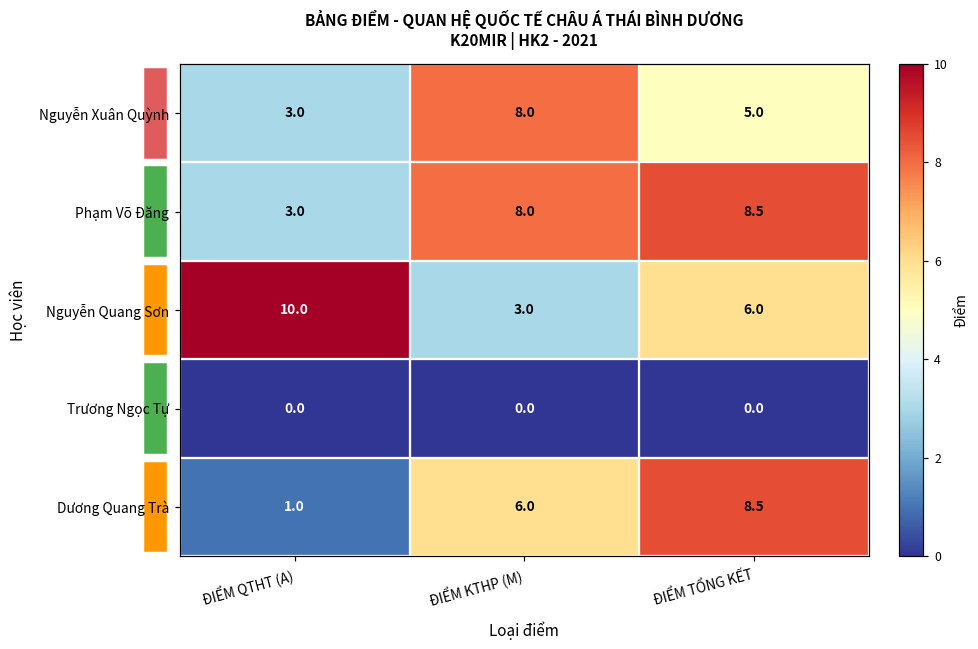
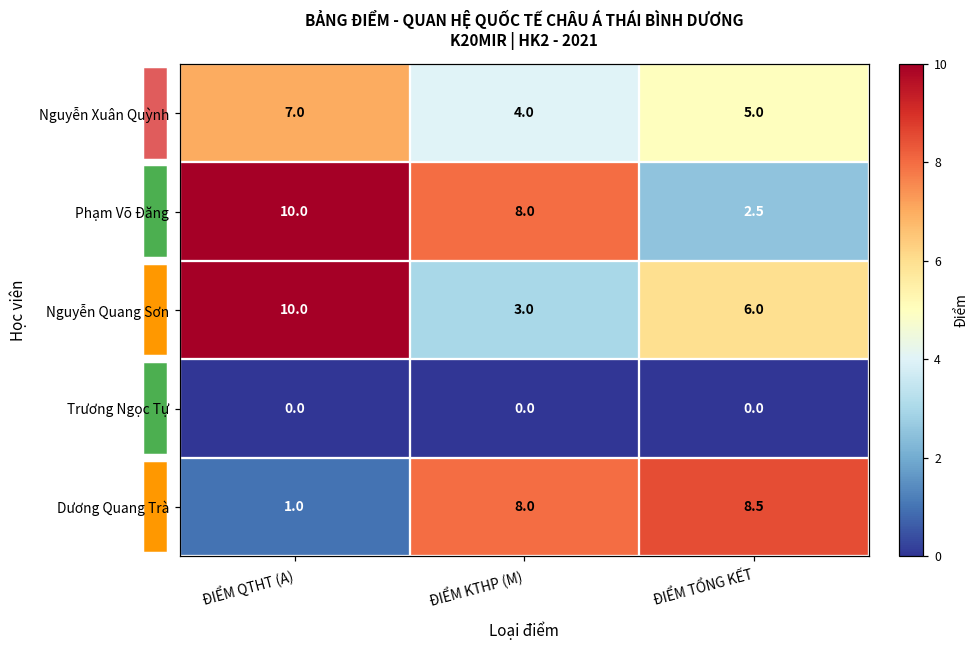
  {
    "Nguyễn Xuân Quỳnh": {
-     "ĐIỂM QTHT (A)": 3.0,
-     "ĐIỂM KTHP (M)": 8.0,
+     "ĐIỂM QTHT (A)": 7.0,
+     "ĐIỂM KTHP (M)": 4.0,
      "ĐIỂM TỔNG KẾT": 5.0
    },
    "Phạm Võ Đăng": {
-     "ĐIỂM QTHT (A)": 3.0,
+     "ĐIỂM QTHT (A)": 10.0,
      "ĐIỂM KTHP (M)": 8.0,
-     "ĐIỂM TỔNG KẾT": 8.5
+     "ĐIỂM TỔNG KẾT": 2.5
    },
    "Nguyễn Quang Sơn": {
      "ĐIỂM QTHT (A)": 10.0,
      "ĐIỂM KTHP (M)": 3.0,
      "ĐIỂM TỔNG KẾT": 6.0
    },
    "Trương Ngọc Tự": {
      "ĐIỂM QTHT (A)": 0.0,
      "ĐIỂM KTHP (M)": 0.0,
      "ĐIỂM TỔNG KẾT": 0.0
    },
    "Dương Quang Trà": {
      "ĐIỂM QTHT (A)": 1.0,
-     "ĐIỂM KTHP (M)": 6.0,
+     "ĐIỂM KTHP (M)": 8.0,
      "ĐIỂM TỔNG KẾT": 8.5
    }
  }
